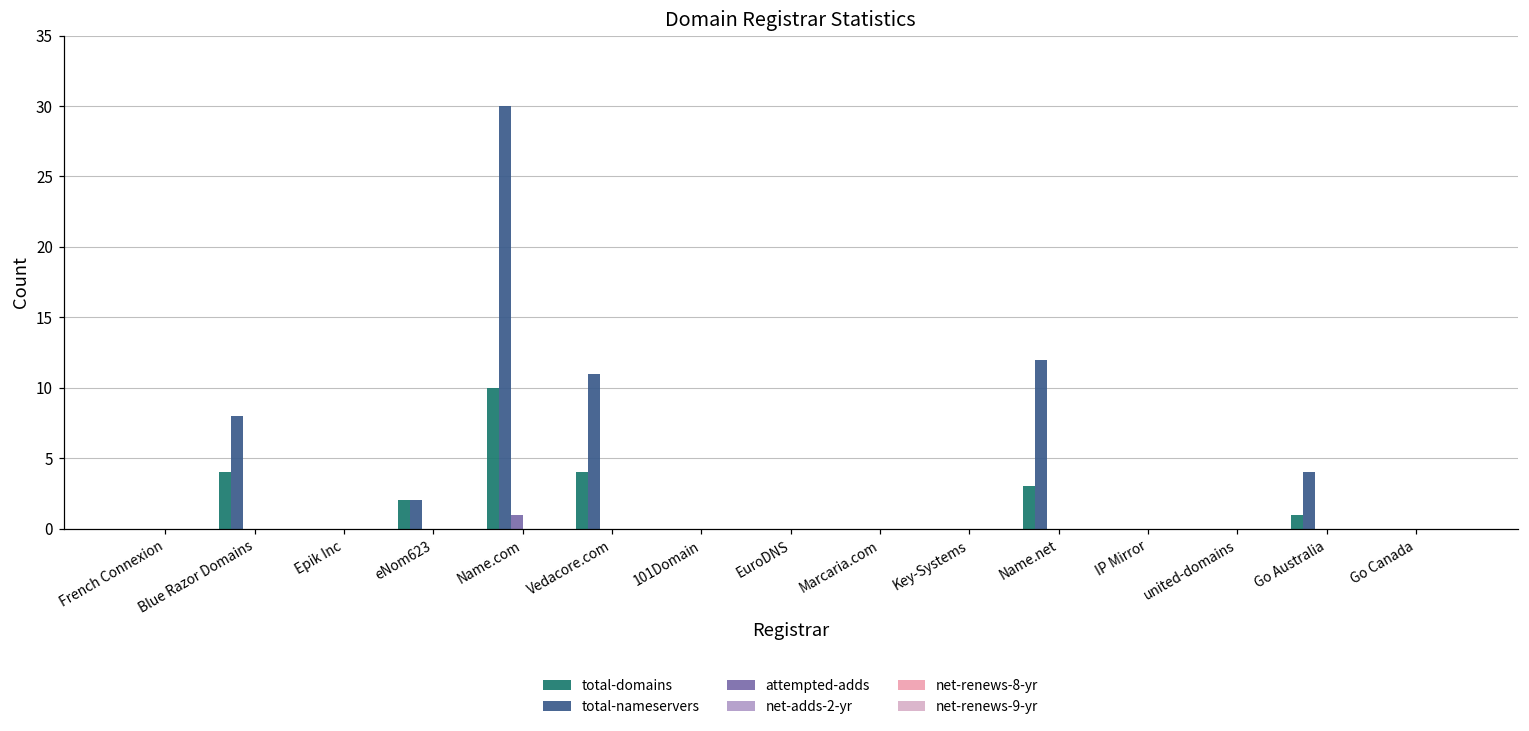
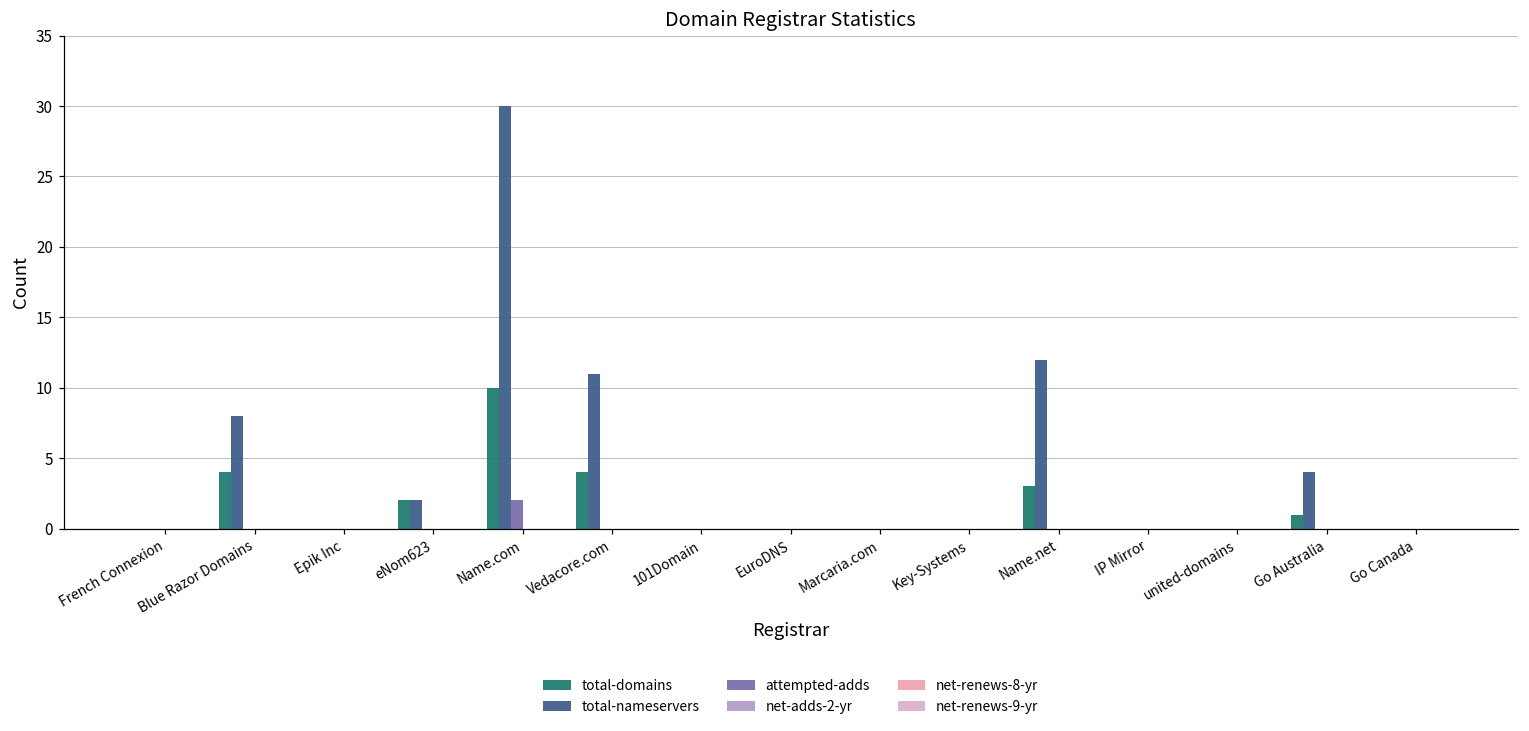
  {
    "attempted-adds": {
      "French Connexion": 0,
      "Blue Razor Domains": 0,
      "Epik Inc": 0,
      "eNom623": 0,
-     "Name.com": 1,
+     "Name.com": 2,
      "Vedacore.com": 0,
      "101Domain": 0,
      "EuroDNS": 0,
      "Marcaria.com": 0,
      "Key-Systems": 0,
      "Name.net": 0,
      "IP Mirror": 0,
      "united-domains": 0,
      "Go Australia": 0,
      "Go Canada": 0
    }
  }
